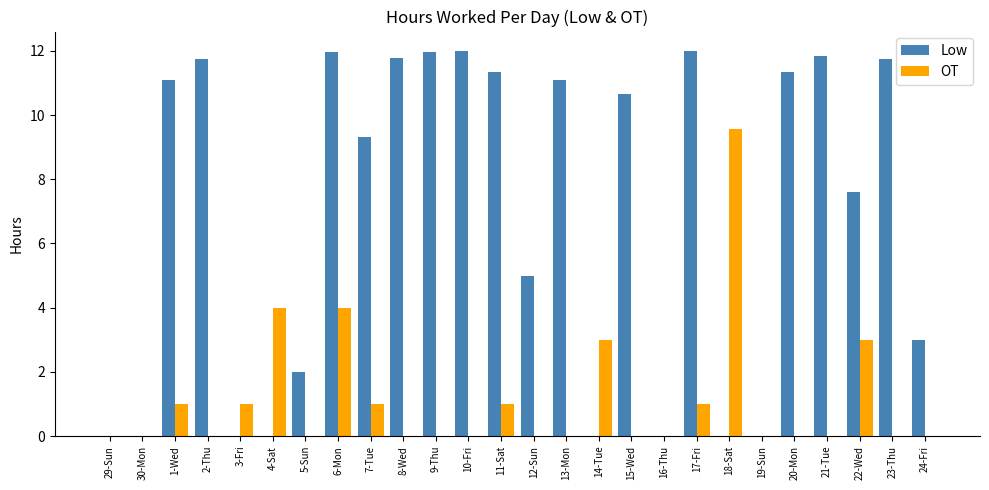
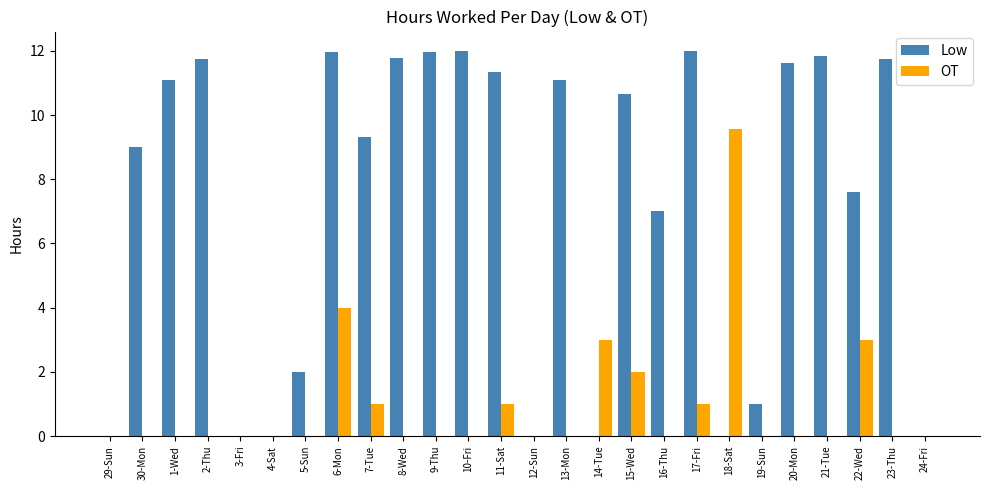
  {
    "Low": {
      "29-Sun": 0.0,
-     "30-Mon": 0,
+     "30-Mon": 9,
      "1-Wed": 11.1,
      "2-Thu": 11.8,
      "3-Fri": 0.0,
      "4-Sat": 0.0,
      "5-Sun": 2.0,
      "6-Mon": 12.0,
      "7-Tue": 9.3,
      "8-Wed": 11.8,
      "9-Thu": 12.0,
      "10-Fri": 12.0,
      "11-Sat": 11.4,
-     "12-Sun": 5,
+     "12-Sun": 0,
      "13-Mon": 11.1,
      "14-Tue": 0.0,
      "15-Wed": 10.6,
-     "16-Thu": 0,
+     "16-Thu": 7,
      "17-Fri": 12.0,
      "18-Sat": 0.0,
-     "19-Sun": 0,
-     "20-Mon": 11.3,
+     "19-Sun": 1,
+     "20-Mon": 11.6,
      "21-Tue": 11.8,
      "22-Wed": 7.6,
      "23-Thu": 11.7,
-     "24-Fri": 3
+     "24-Fri": 0
    },
    "OT": {
      "29-Sun": 0,
      "30-Mon": 0,
-     "1-Wed": 1,
+     "1-Wed": 0,
      "2-Thu": 0,
-     "3-Fri": 1,
-     "4-Sat": 4,
+     "3-Fri": 0,
+     "4-Sat": 0,
      "5-Sun": 0,
      "6-Mon": 4,
      "7-Tue": 1,
      "8-Wed": 0,
      "9-Thu": 0,
      "10-Fri": 0,
      "11-Sat": 1,
      "12-Sun": 0,
      "13-Mon": 0,
      "14-Tue": 3,
-     "15-Wed": 0,
+     "15-Wed": 2,
      "16-Thu": 0,
      "17-Fri": 1,
      "18-Sat": 9.6,
      "19-Sun": 0,
      "20-Mon": 0,
      "21-Tue": 0,
      "22-Wed": 3,
      "23-Thu": 0,
      "24-Fri": 0
    }
  }
